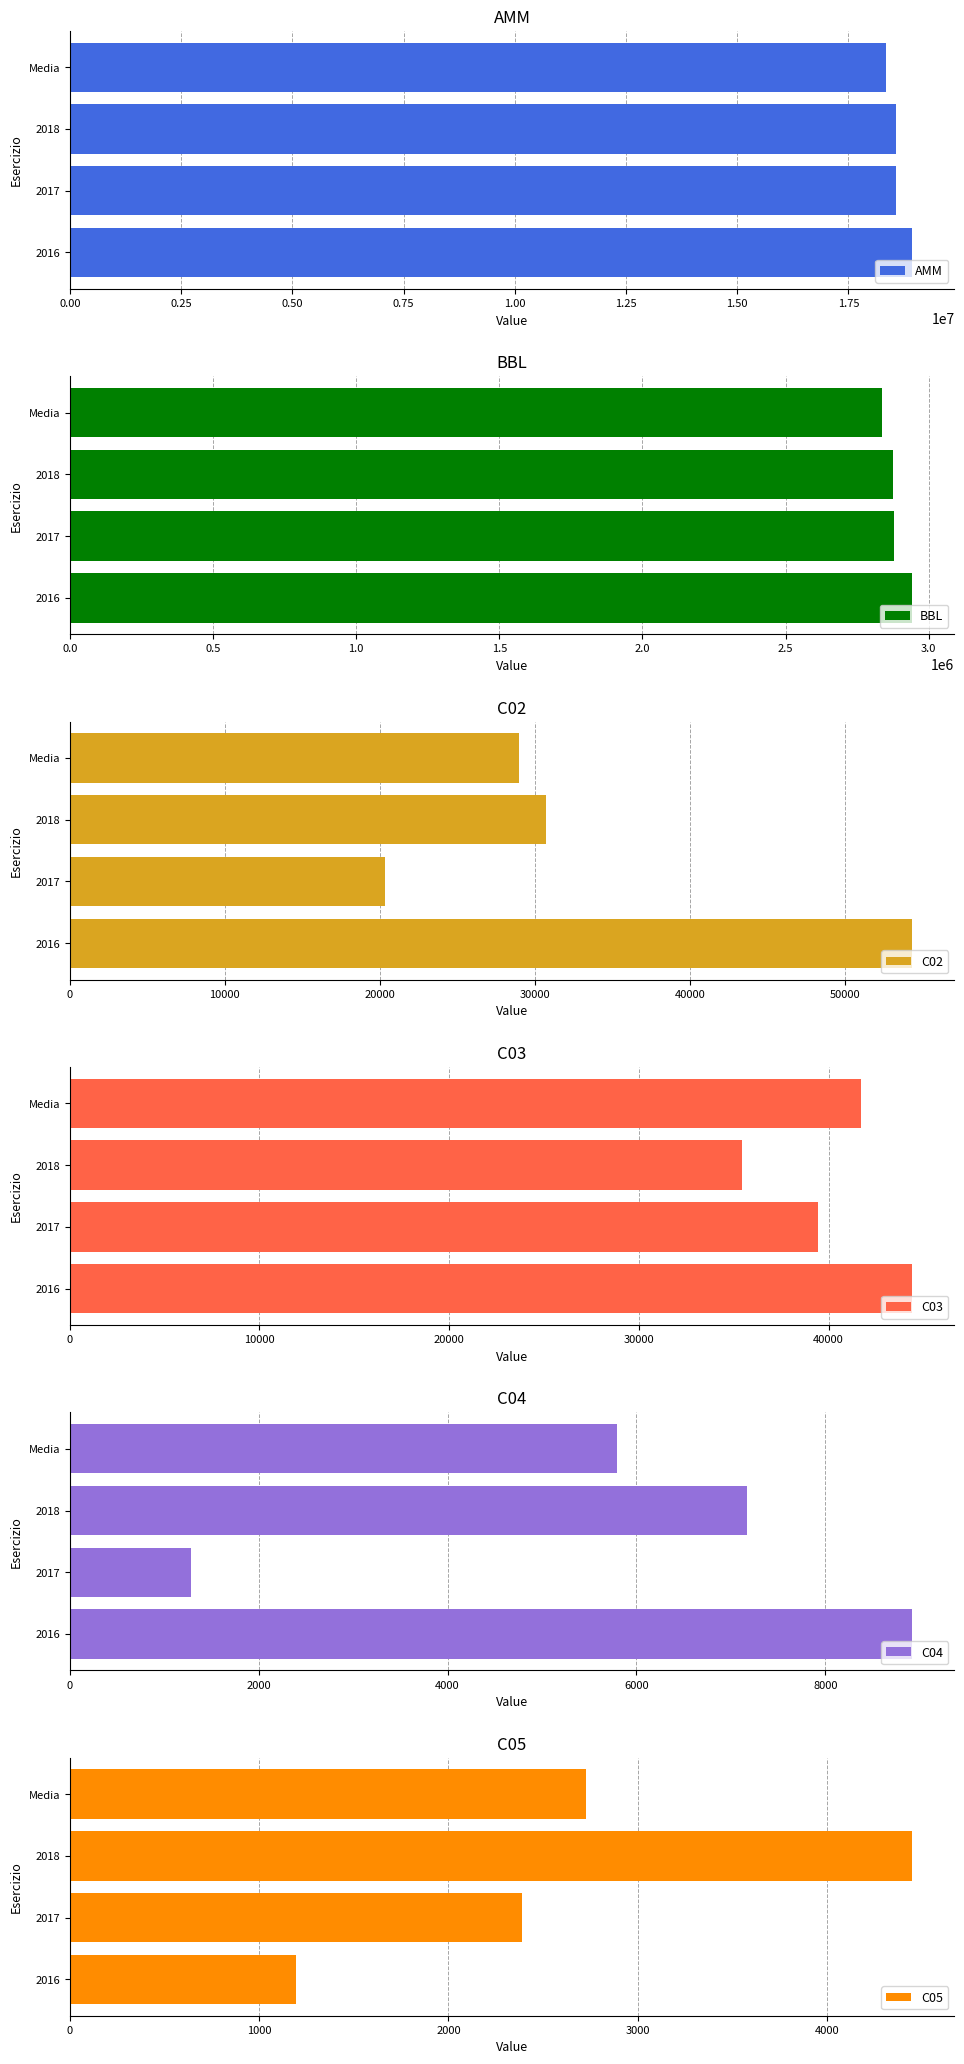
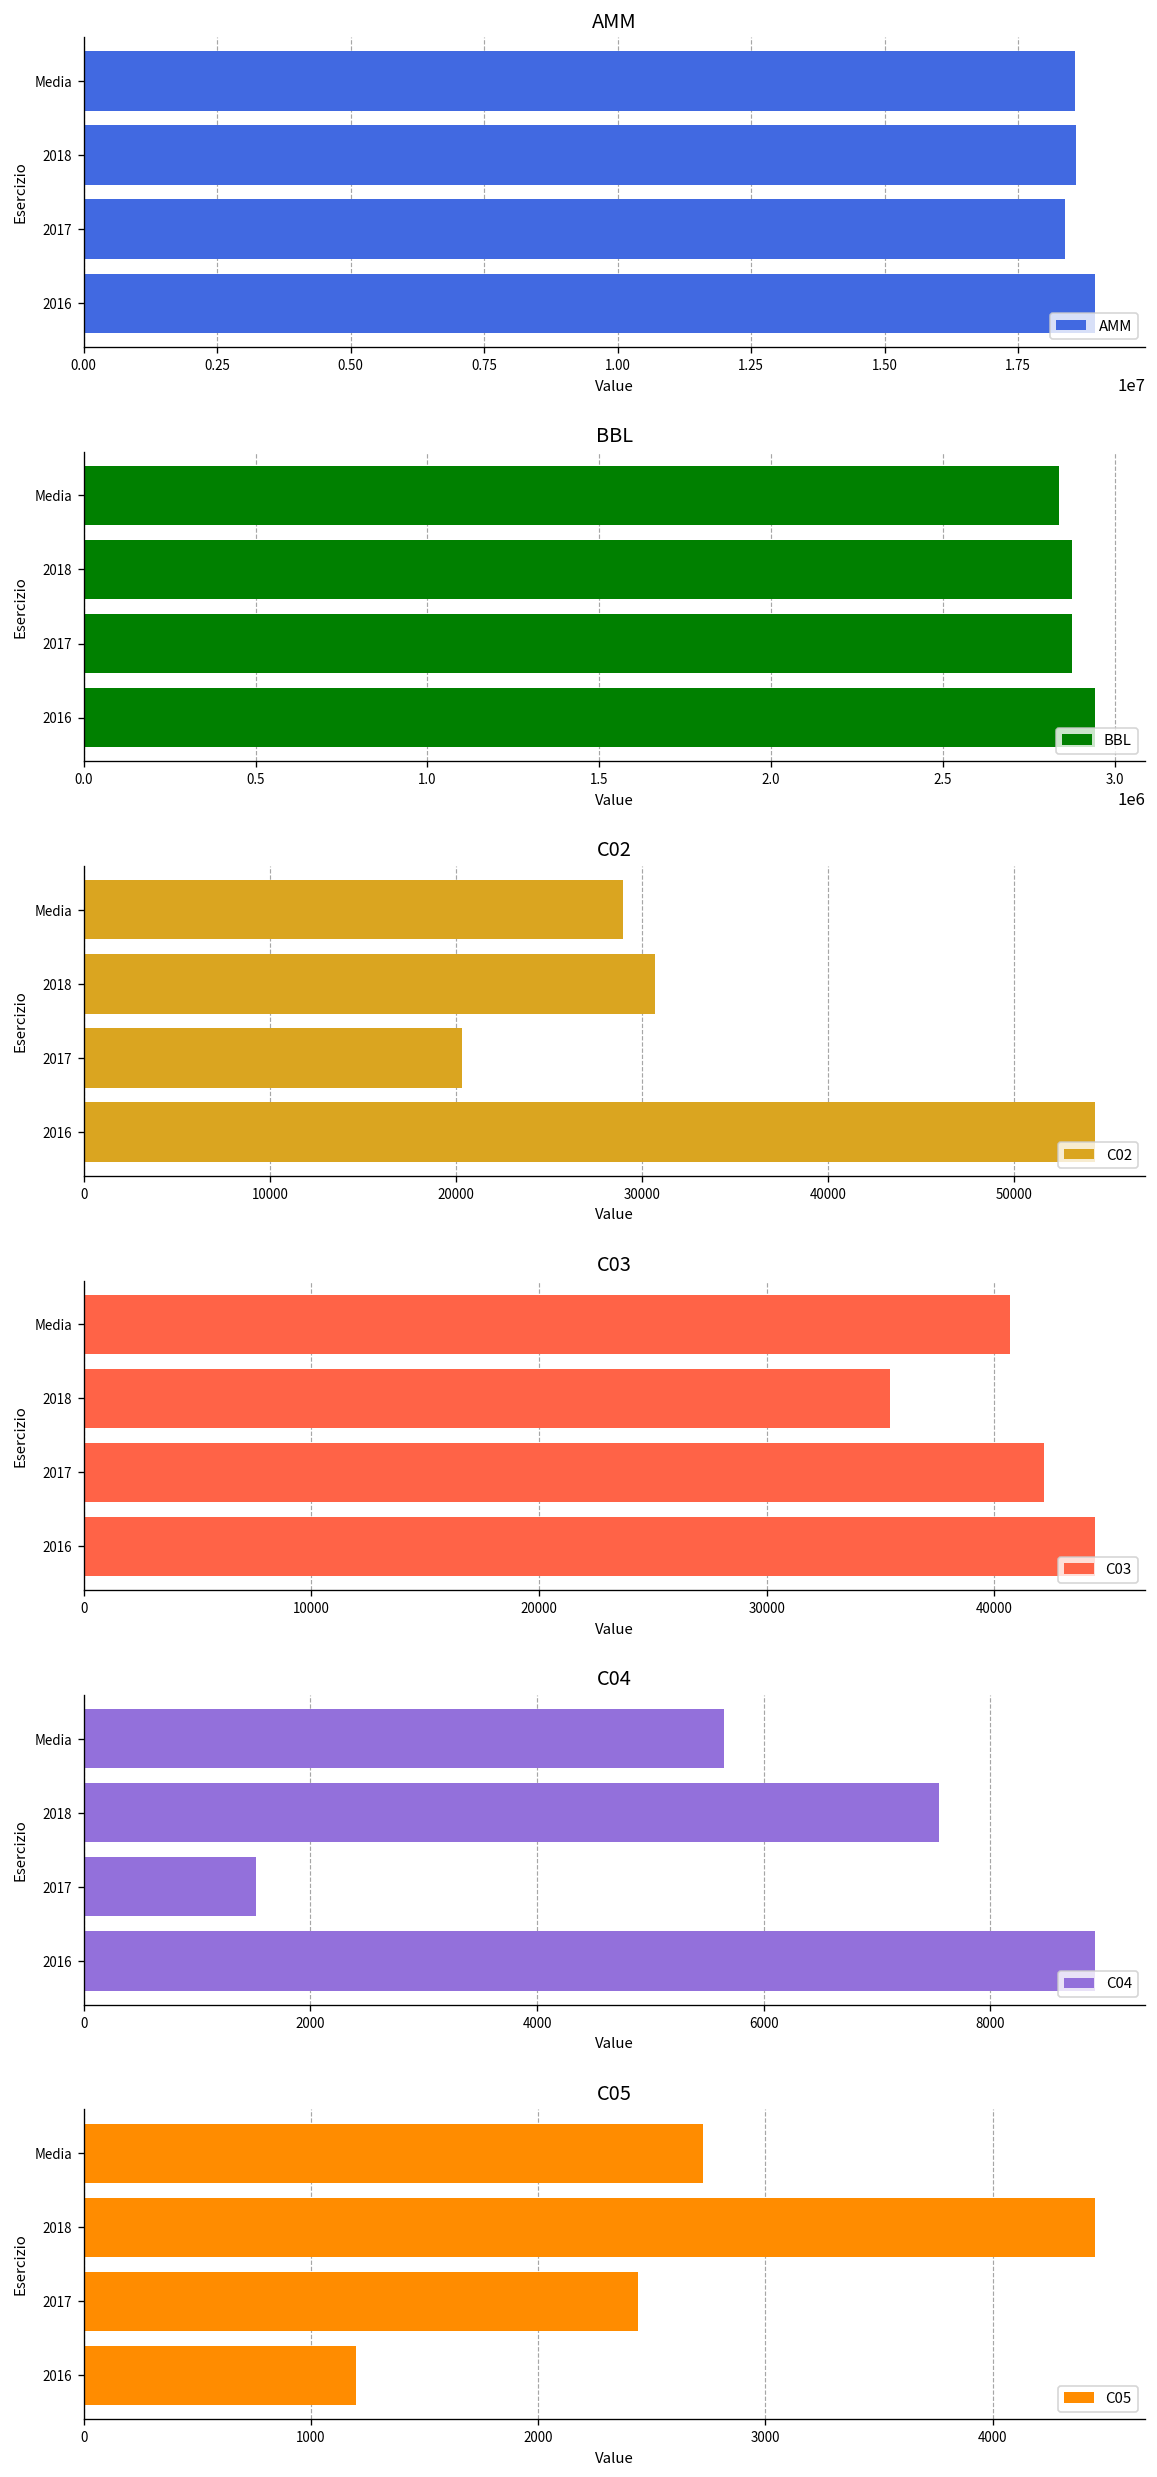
  {
    "AMM": {
-     "Media": 18400000,
+     "Media": 18600000,
      "2018": 18600000,
-     "2017": 18600000,
+     "2017": 18400000,
      "2016": 18900000
    },
    "BBL": {
      "Media": 2840000,
      "2018": 2880000,
      "2017": 2880000,
      "2016": 2940000
    },
    "C02": {
      "Media": 29000,
      "2018": 30700,
      "2017": 20400,
      "2016": 54300
    },
    "C03": {
-     "Media": 41700,
+     "Media": 40700,
      "2018": 35400,
-     "2017": 39400,
+     "2017": 42200,
      "2016": 44400
    },
    "C04": {
-     "Media": 5800,
-     "2018": 7200,
-     "2017": 1300,
+     "Media": 5600,
+     "2018": 7500,
+     "2017": 1500,
      "2016": 8900
    },
    "C05": {
      "Media": 2730,
      "2018": 4450,
-     "2017": 2390,
+     "2017": 2440,
      "2016": 1200
    }
  }
